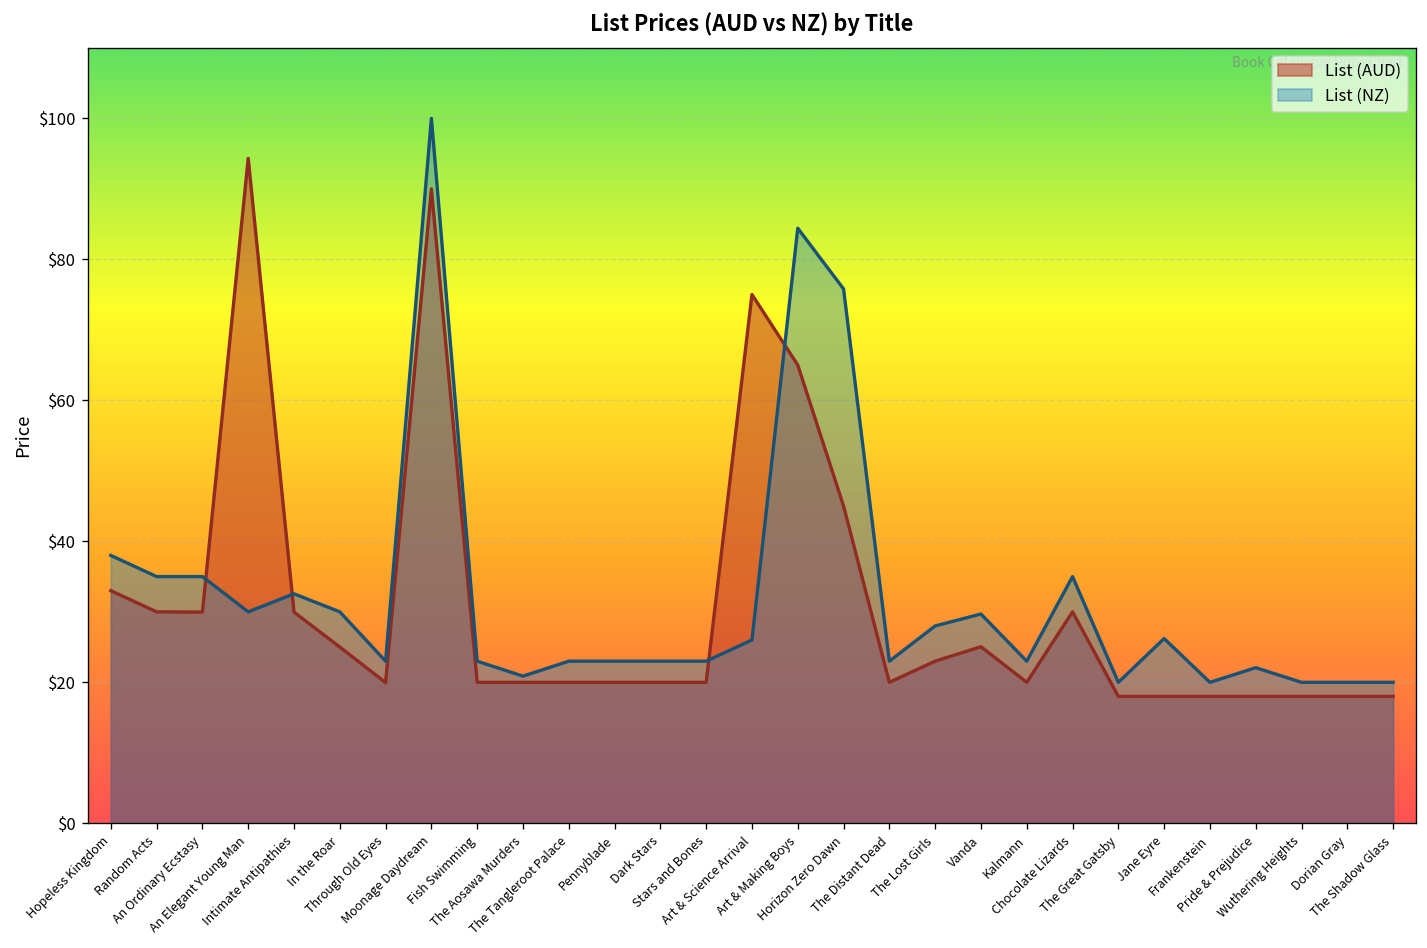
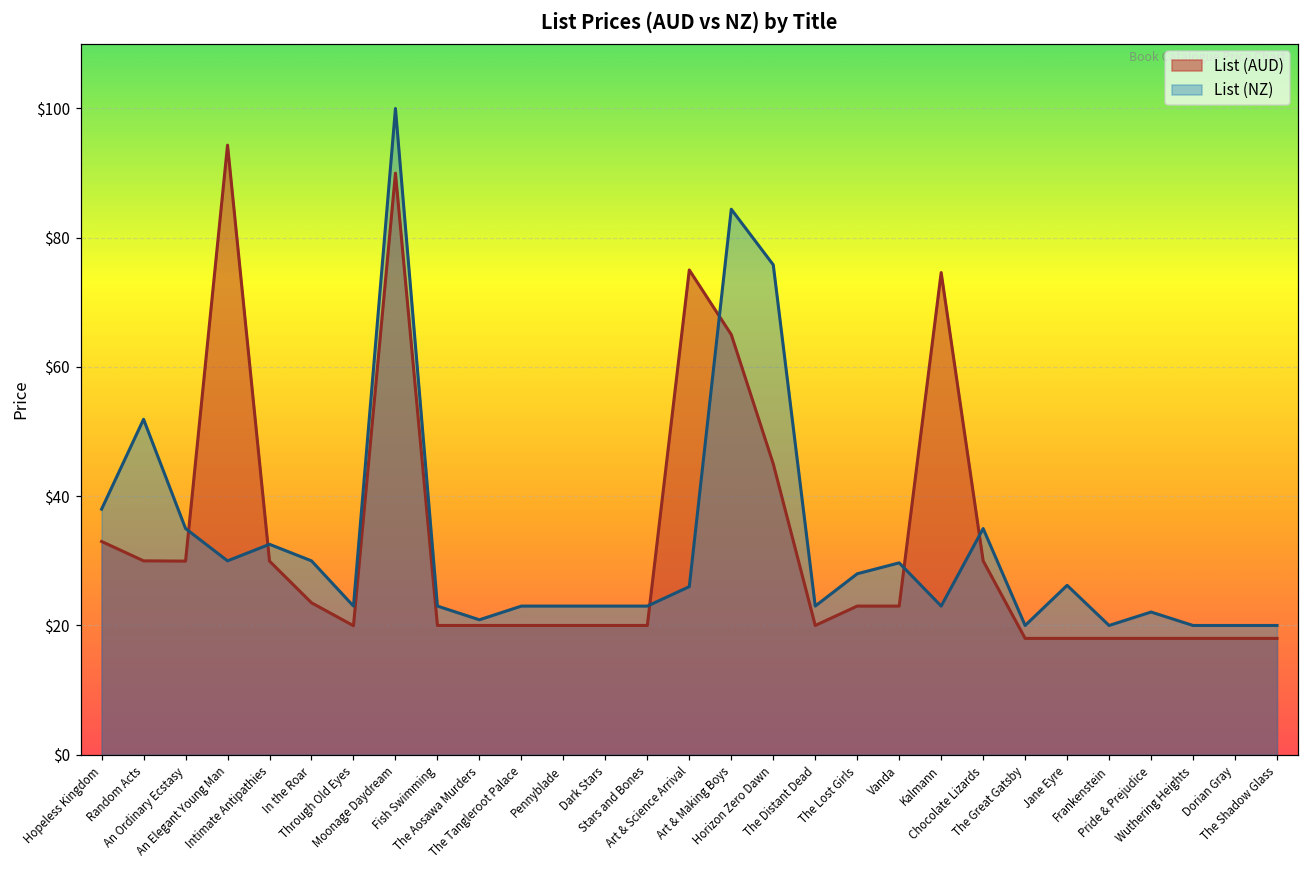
  {
    "List (AUD)": {
      "Hopeless Kingdom": "$33",
      "Random Acts": "$30",
      "An Ordinary Ecstasy": "$30",
      "An Elegant Young Man": "$94",
      "Intimate Antipathies": "$30",
-     "In the Roar": "$25",
+     "In the Roar": "$24",
      "Through Old Eyes": "$20",
      "Moonage Daydream": "$90",
      "Fish Swimming": "$20",
      "The Aosawa Murders": "$20",
      "The Tangleroot Palace": "$20",
      "Pennyblade": "$20",
      "Dark Stars": "$20",
      "Stars and Bones": "$20",
      "Art & Science Arrival": "$75",
      "Art & Making Boys": "$65",
      "Horizon Zero Dawn": "$45",
      "The Distant Dead": "$20",
      "The Lost Girls": "$23",
-     "Vanda": "$25",
-     "Kalmann": "$20",
+     "Vanda": "$23",
+     "Kalmann": "$75",
      "Chocolate Lizards": "$30",
      "The Great Gatsby": "$18",
      "Jane Eyre": "$18",
      "Frankenstein": "$18",
      "Pride & Prejudice": "$18",
      "Wuthering Heights": "$18",
      "Dorian Gray": "$18",
      "The Shadow Glass": "$18"
    },
    "List (NZ)": {
      "Hopeless Kingdom": "$38",
-     "Random Acts": "$35",
+     "Random Acts": "$52",
      "An Ordinary Ecstasy": "$35",
      "An Elegant Young Man": "$30",
      "Intimate Antipathies": "$33",
      "In the Roar": "$30",
      "Through Old Eyes": "$23",
      "Moonage Daydream": "$100",
      "Fish Swimming": "$23",
      "The Aosawa Murders": "$21",
      "The Tangleroot Palace": "$23",
      "Pennyblade": "$23",
      "Dark Stars": "$23",
      "Stars and Bones": "$23",
      "Art & Science Arrival": "$26",
      "Art & Making Boys": "$84",
      "Horizon Zero Dawn": "$76",
      "The Distant Dead": "$23",
      "The Lost Girls": "$28",
      "Vanda": "$30",
      "Kalmann": "$23",
      "Chocolate Lizards": "$35",
      "The Great Gatsby": "$20",
      "Jane Eyre": "$26",
      "Frankenstein": "$20",
      "Pride & Prejudice": "$22",
      "Wuthering Heights": "$20",
      "Dorian Gray": "$20",
      "The Shadow Glass": "$20"
    }
  }
